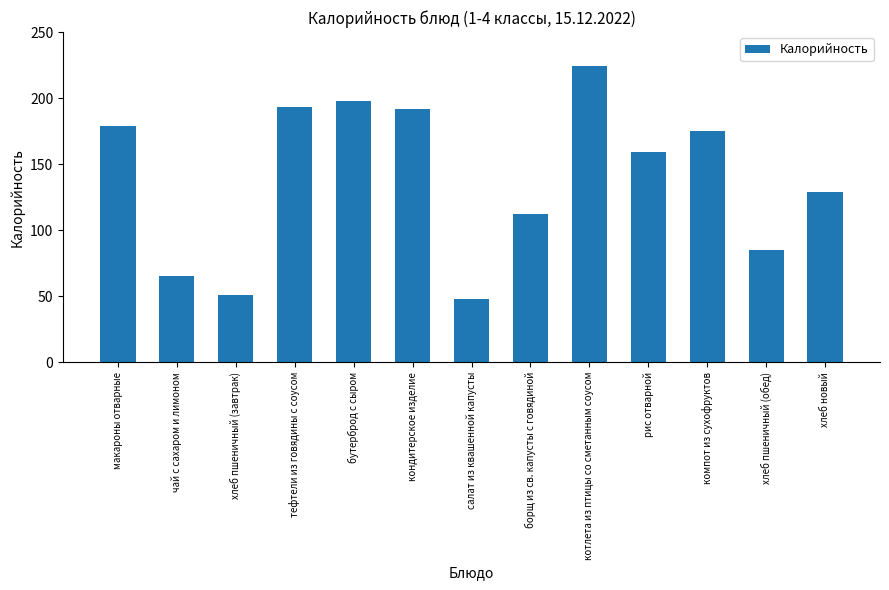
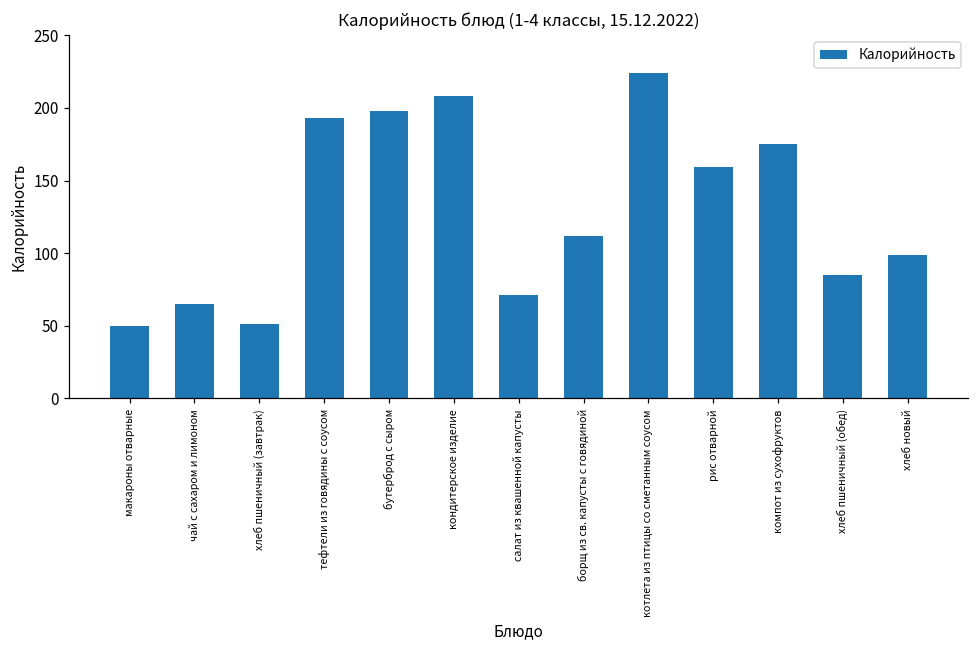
  {
-   "макароны отварные": 179,
+   "макароны отварные": 50,
    "чай с сахаром и лимоном": 65,
    "хлеб пшеничный (завтрак)": 51,
    "тефтели из говядины с соусом": 193,
    "бутерброд с сыром": 198,
-   "кондитерское изделие": 192,
-   "салат из квашенной капусты": 48,
+   "кондитерское изделие": 208,
+   "салат из квашенной капусты": 71,
    "борщ из св. капусты с говядиной": 112,
    "котлета из птицы со сметанным соусом": 224,
    "рис отварной": 159,
    "компот из сухофруктов": 175,
    "хлеб пшеничный (обед)": 85,
-   "хлеб новый": 129
+   "хлеб новый": 99
  }
